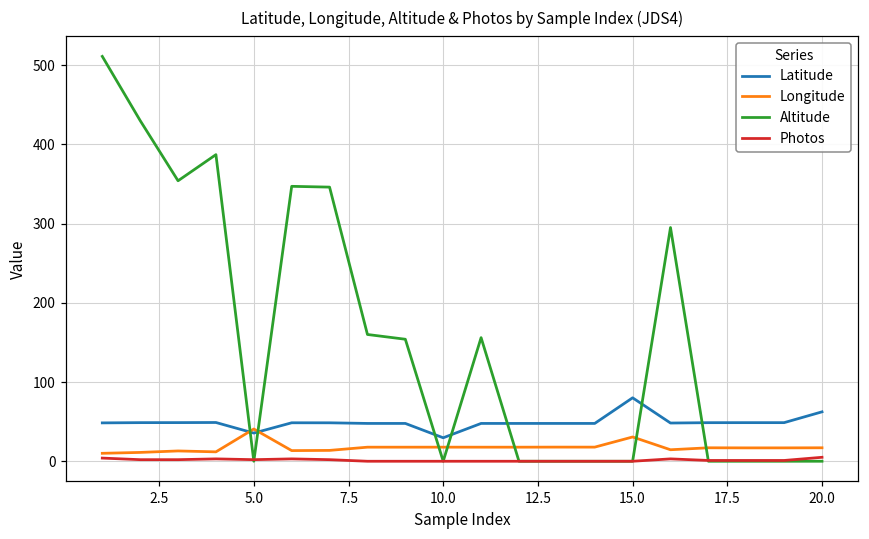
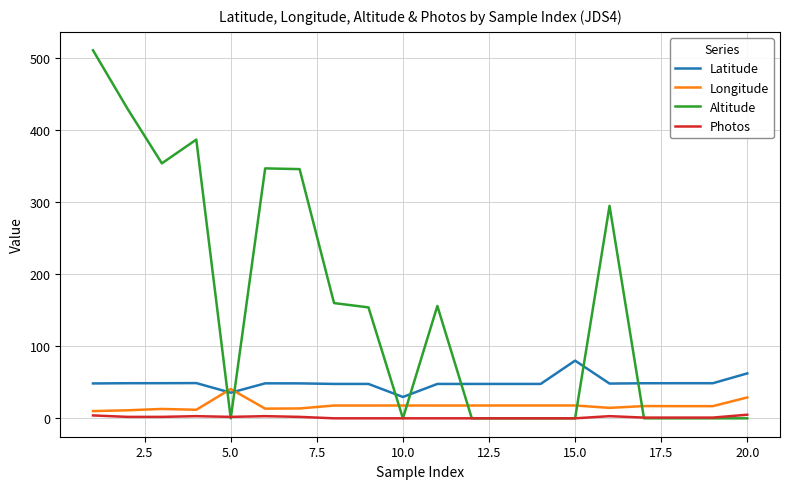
  {
    "Latitude": {
      "5.0": 40,
      "10.0": 30,
      "15.0": 80,
      "20.0": 60
    },
    "Longitude": {
      "5.0": 40,
      "10.0": 20,
-     "15.0": 30,
-     "20.0": 20
+     "15.0": 20,
+     "20.0": 30
    },
    "Altitude": {
      "20.0": 0
    },
    "Photos": {
      "20.0": 10
    }
  }
